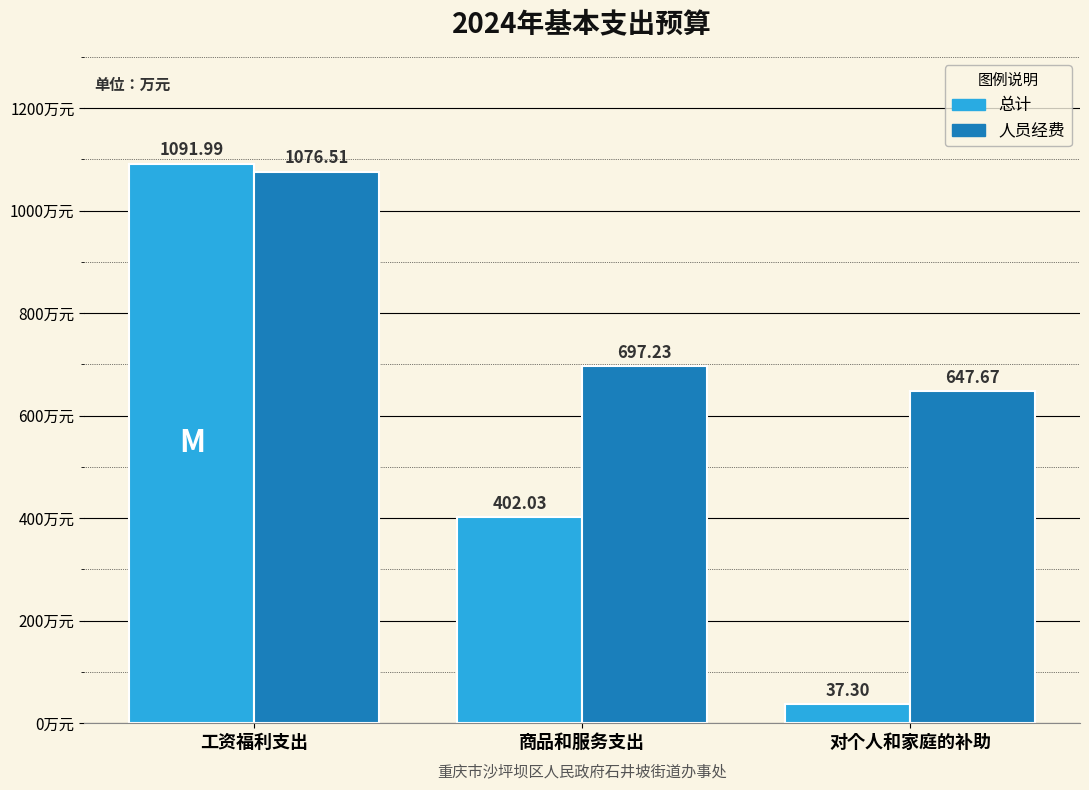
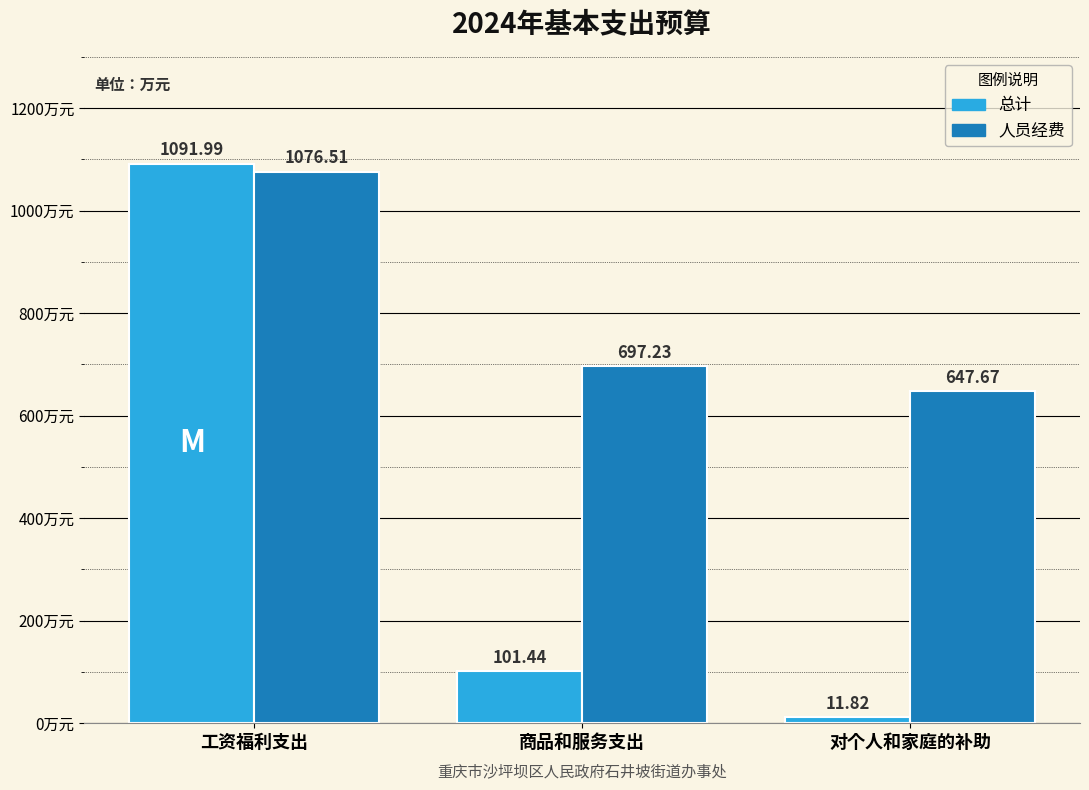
  {
    "总计": {
      "工资福利支出": 1091.99,
-     "商品和服务支出": 402.03,
-     "对个人和家庭的补助": 37.30
+     "商品和服务支出": 101.44,
+     "对个人和家庭的补助": 11.82
    },
    "人员经费": {
      "工资福利支出": 1076.51,
      "商品和服务支出": 697.23,
      "对个人和家庭的补助": 647.67
    }
  }
